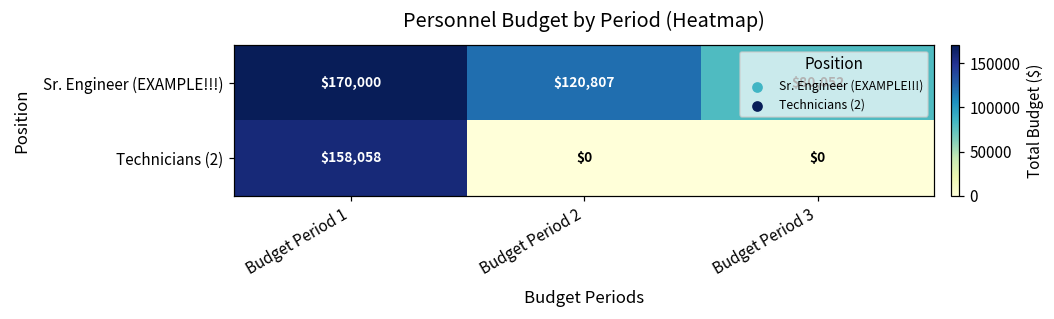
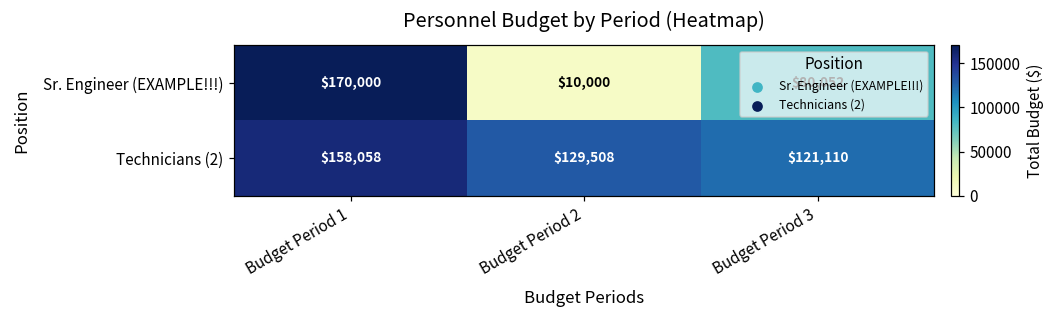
  {
    "Sr. Engineer (EXAMPLE!!!)": {
      "Budget Period 1": "$170,000",
-     "Budget Period 2": "$120,807"
+     "Budget Period 2": "$10,000"
    },
    "Technicians (2)": {
      "Budget Period 1": "$158,058",
-     "Budget Period 2": "$0",
-     "Budget Period 3": "$0"
+     "Budget Period 2": "$129,508",
+     "Budget Period 3": "$121,110"
    }
  }
